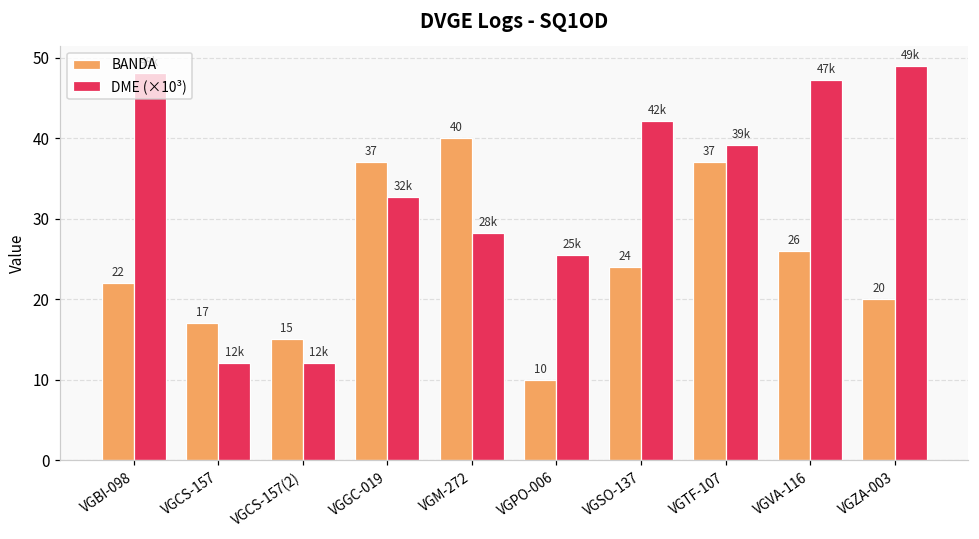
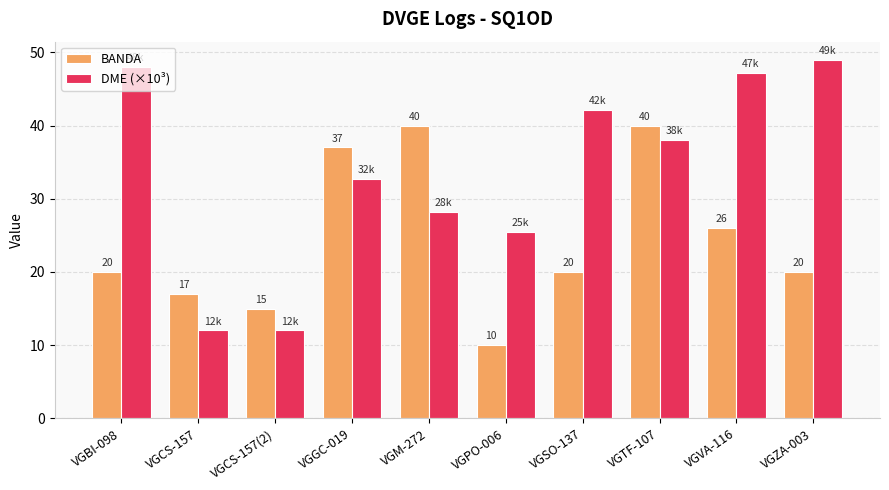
  {
    "BANDA": {
-     "VGBI-098": "22",
+     "VGBI-098": "20",
      "VGCS-157": "17",
      "VGCS-157(2)": "15",
      "VGGC-019": "37",
      "VGM-272": "40",
      "VGPO-006": "10",
-     "VGSO-137": "24",
-     "VGTF-107": "37",
+     "VGSO-137": "20",
+     "VGTF-107": "40",
      "VGVA-116": "26",
      "VGZA-003": "20"
    },
    "DME (×10³)": {
      "VGCS-157": "12k",
      "VGCS-157(2)": "12k",
      "VGM-272": "28k",
      "VGPO-006": "25k",
      "VGSO-137": "42k",
-     "VGTF-107": "39k",
+     "VGTF-107": "38k",
      "VGVA-116": "47k",
      "VGZA-003": "49k"
    }
  }
